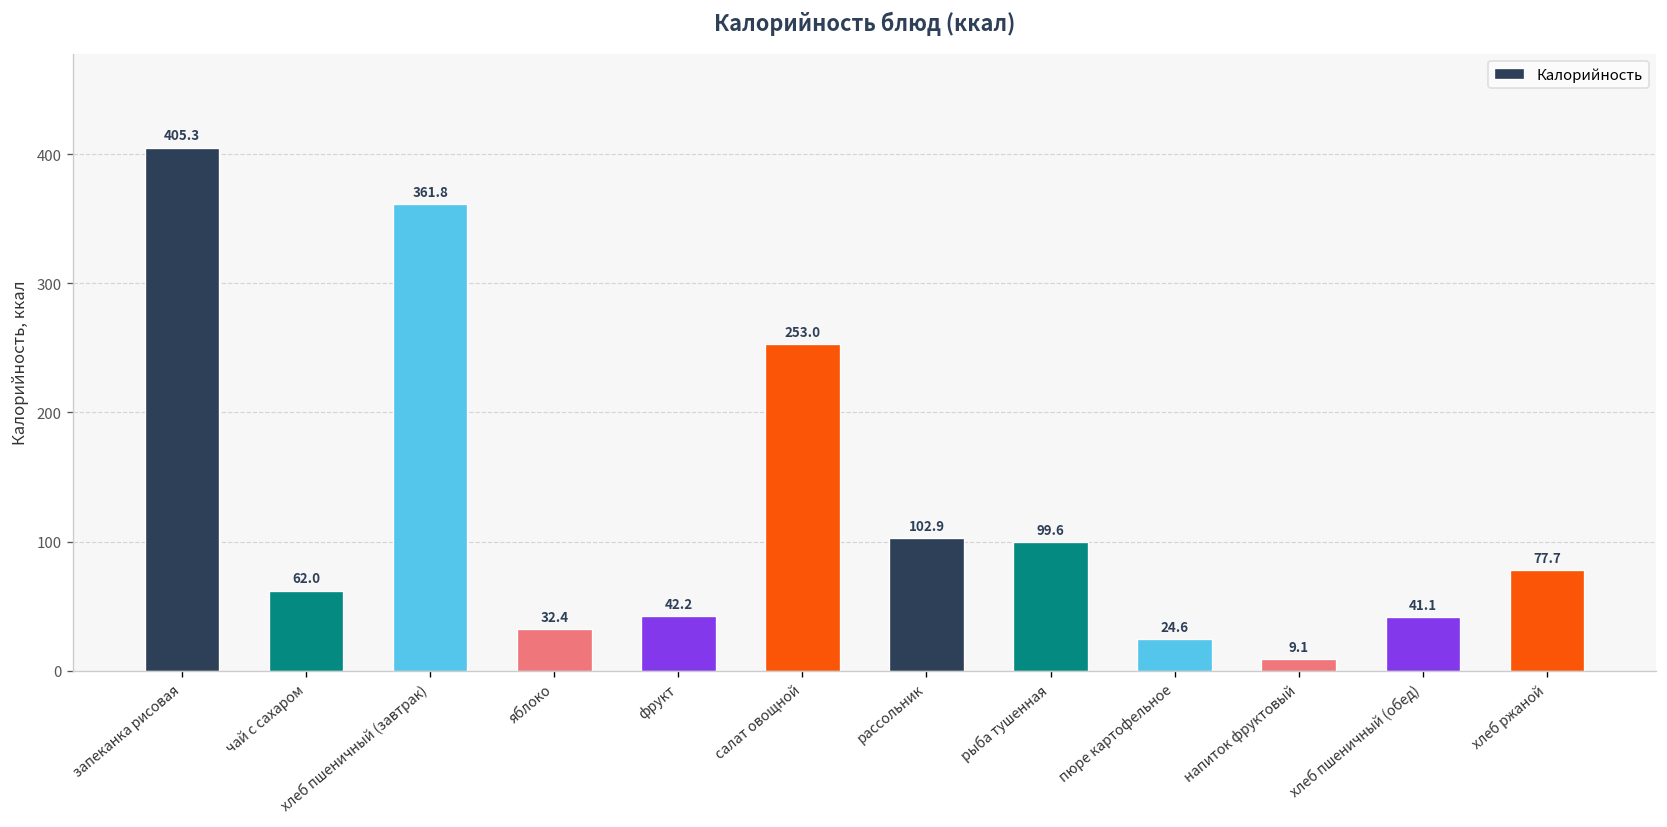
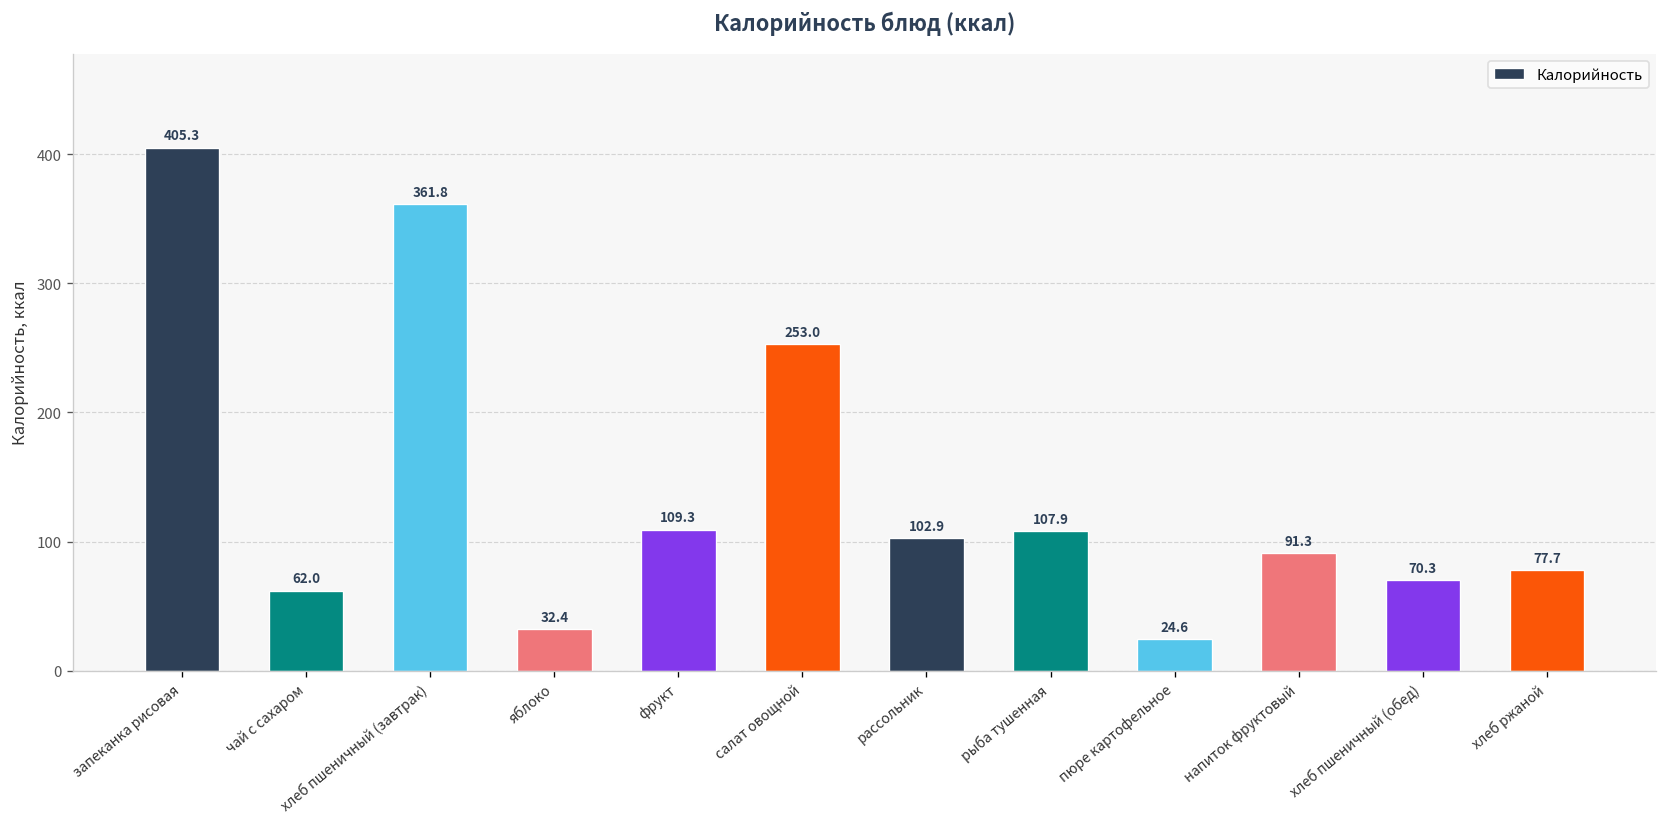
  {
    "запеканка рисовая": 405.3,
    "чай с сахаром": 62.0,
    "хлеб пшеничный (завтрак)": 361.8,
    "яблоко": 32.4,
-   "фрукт": 42.2,
+   "фрукт": 109.3,
    "салат овощной": 253.0,
    "рассольник": 102.9,
-   "рыба тушенная": 99.6,
+   "рыба тушенная": 107.9,
    "пюре картофельное": 24.6,
-   "напиток фруктовый": 9.1,
-   "хлеб пшеничный (обед)": 41.1,
+   "напиток фруктовый": 91.3,
+   "хлеб пшеничный (обед)": 70.3,
    "хлеб ржаной": 77.7
  }
